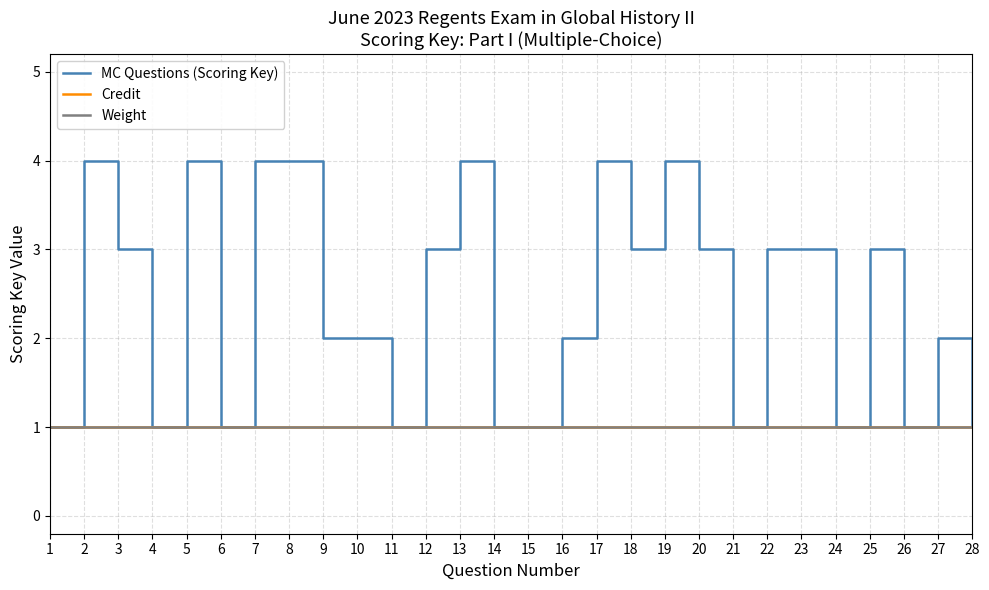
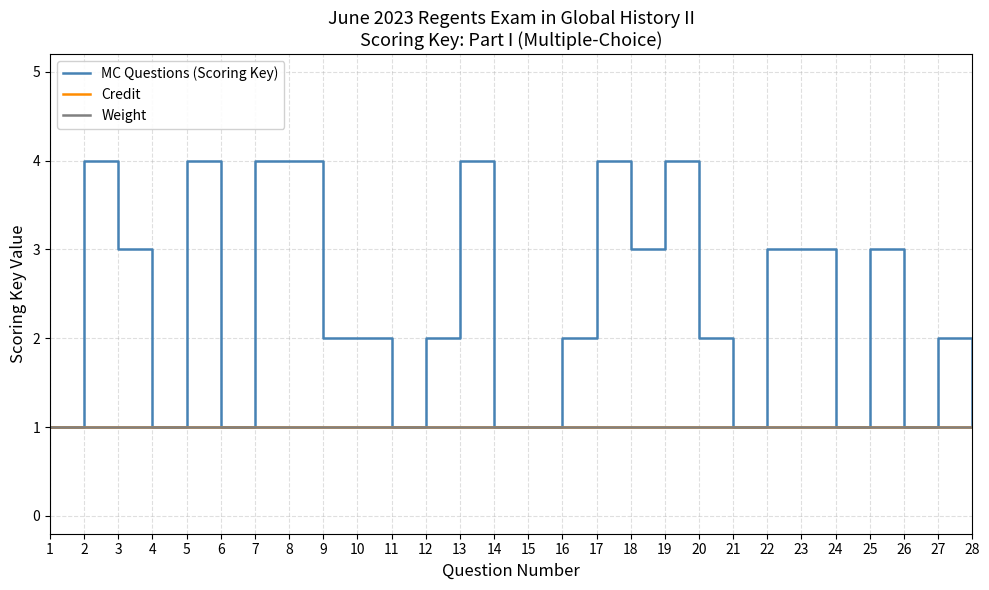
  {
    "MC Questions (Scoring Key)": {
      "2": 4,
      "3": 3,
      "5": 4,
      "7": 4,
      "8": 4,
      "9": 2,
      "10": 2,
-     "12": 3,
+     "12": 2,
      "13": 4,
      "16": 2,
      "17": 4,
      "18": 3,
      "19": 4,
-     "20": 3,
+     "20": 2,
      "22": 3,
      "23": 3,
      "25": 3,
      "27": 2
    },
    "Weight": {
      "2": 1,
      "3": 1,
      "5": 1,
      "7": 1,
      "8": 1,
      "9": 1,
      "10": 1,
      "12": 1,
      "13": 1,
      "16": 1,
      "17": 1,
      "18": 1,
      "19": 1,
      "20": 1,
      "22": 1,
      "23": 1,
      "25": 1,
      "27": 1
    }
  }
